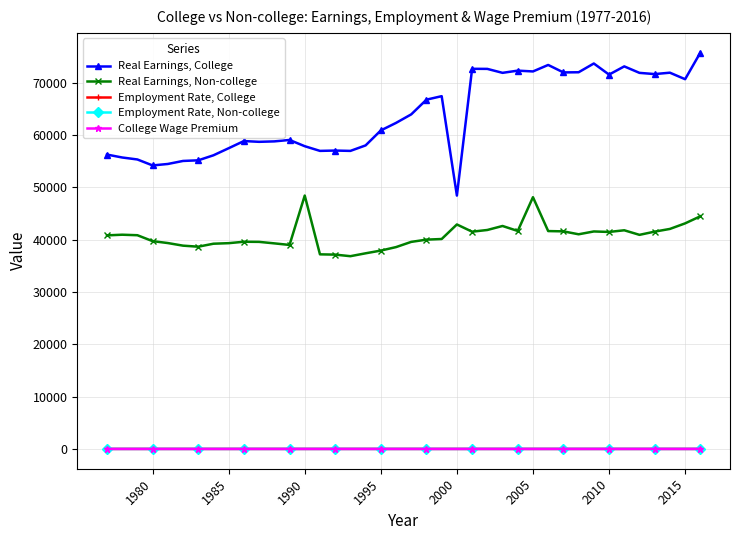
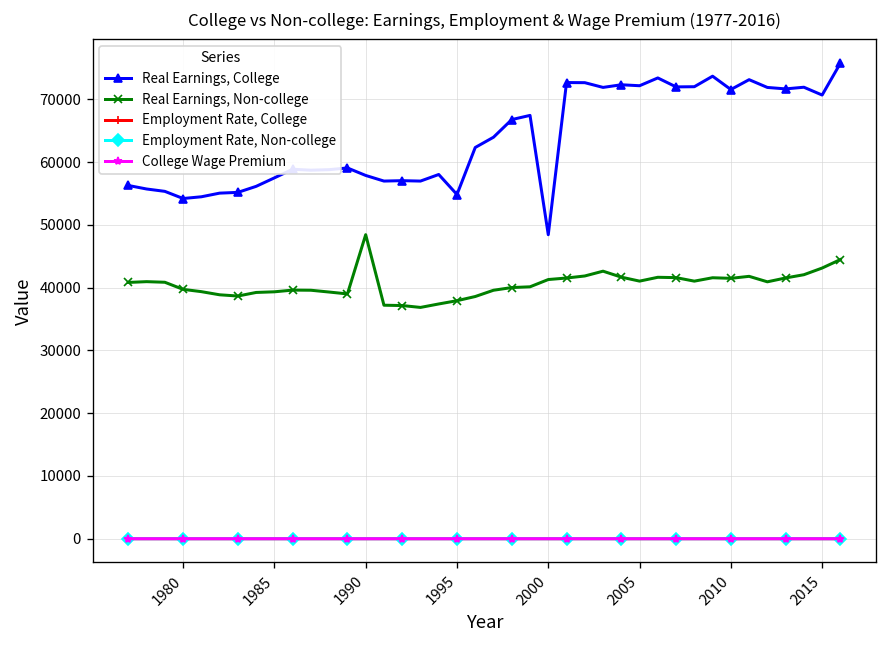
  {
    "Real Earnings, College": {
      "1980": 54000,
      "1985": 57000,
      "1990": 58000,
-     "1995": 61000,
+     "1995": 55000,
      "2000": 48000,
      "2005": 72000,
      "2010": 72000,
      "2015": 71000
    },
    "Real Earnings, Non-college": {
      "1980": 40000,
      "1985": 39000,
      "1990": 48000,
      "1995": 38000,
-     "2000": 43000,
-     "2005": 48000,
+     "2000": 41000,
+     "2005": 41000,
      "2010": 41000,
      "2015": 43000
    },
    "College Wage Premium": {
      "1980": 0,
      "1985": 0,
      "1990": 0,
      "1995": 0,
      "2000": 0,
      "2005": 0,
      "2010": 0,
      "2015": 0
    }
  }
